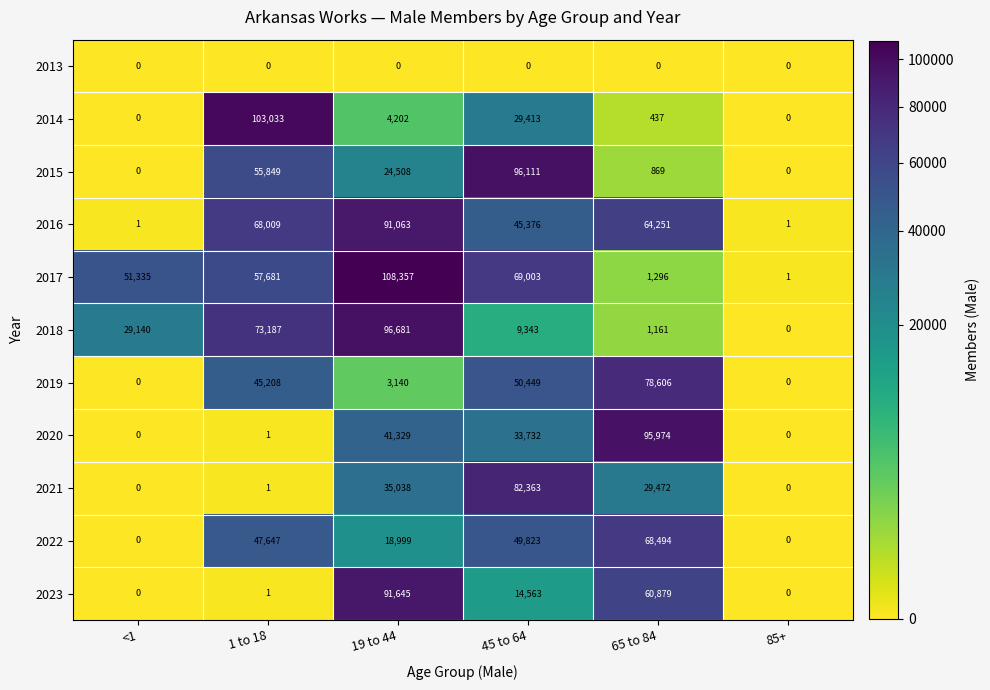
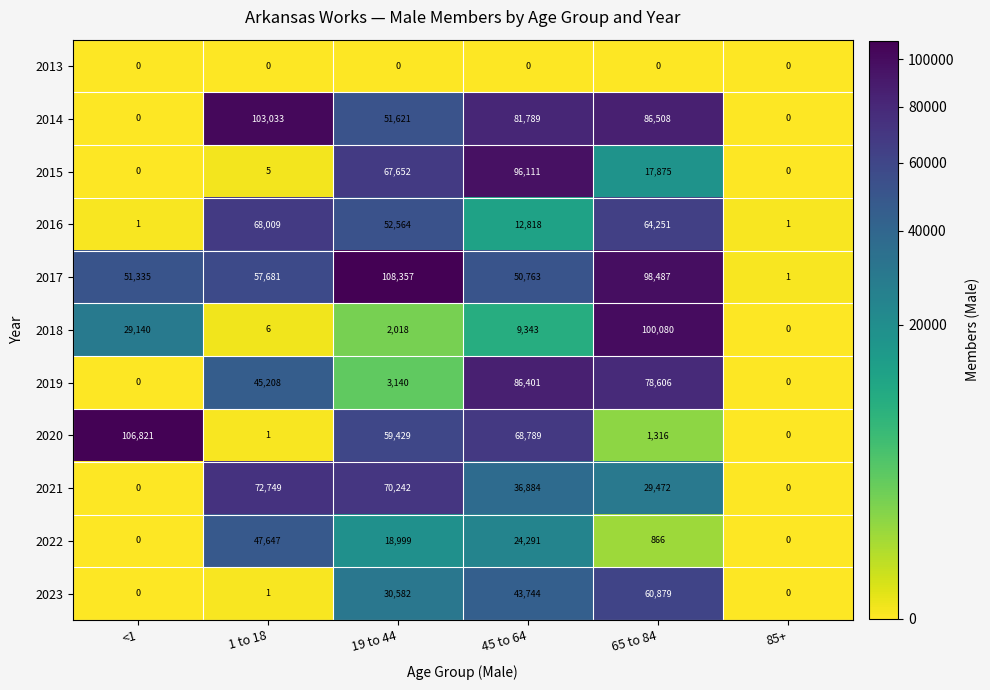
  {
    "2013": {
      "<1": "0",
      "1 to 18": "0",
      "19 to 44": "0",
      "45 to 64": "0",
      "65 to 84": "0",
      "85+": "0"
    },
    "2014": {
      "<1": "0",
      "1 to 18": "103,033",
-     "19 to 44": "4,202",
-     "45 to 64": "29,413",
-     "65 to 84": "437",
+     "19 to 44": "51,621",
+     "45 to 64": "81,789",
+     "65 to 84": "86,508",
      "85+": "0"
    },
    "2015": {
      "<1": "0",
-     "1 to 18": "55,849",
-     "19 to 44": "24,508",
+     "1 to 18": "5",
+     "19 to 44": "67,652",
      "45 to 64": "96,111",
-     "65 to 84": "869",
+     "65 to 84": "17,875",
      "85+": "0"
    },
    "2016": {
      "<1": "1",
      "1 to 18": "68,009",
-     "19 to 44": "91,063",
-     "45 to 64": "45,376",
+     "19 to 44": "52,564",
+     "45 to 64": "12,818",
      "65 to 84": "64,251",
      "85+": "1"
    },
    "2017": {
      "<1": "51,335",
      "1 to 18": "57,681",
      "19 to 44": "108,357",
-     "45 to 64": "69,003",
-     "65 to 84": "1,296",
+     "45 to 64": "50,763",
+     "65 to 84": "98,487",
      "85+": "1"
    },
    "2018": {
      "<1": "29,140",
-     "1 to 18": "73,187",
-     "19 to 44": "96,681",
+     "1 to 18": "6",
+     "19 to 44": "2,018",
      "45 to 64": "9,343",
-     "65 to 84": "1,161",
+     "65 to 84": "100,080",
      "85+": "0"
    },
    "2019": {
      "<1": "0",
      "1 to 18": "45,208",
      "19 to 44": "3,140",
-     "45 to 64": "50,449",
+     "45 to 64": "86,401",
      "65 to 84": "78,606",
      "85+": "0"
    },
    "2020": {
-     "<1": "0",
+     "<1": "106,821",
      "1 to 18": "1",
-     "19 to 44": "41,329",
-     "45 to 64": "33,732",
-     "65 to 84": "95,974",
+     "19 to 44": "59,429",
+     "45 to 64": "68,789",
+     "65 to 84": "1,316",
      "85+": "0"
    },
    "2021": {
      "<1": "0",
-     "1 to 18": "1",
-     "19 to 44": "35,038",
-     "45 to 64": "82,363",
+     "1 to 18": "72,749",
+     "19 to 44": "70,242",
+     "45 to 64": "36,884",
      "65 to 84": "29,472",
      "85+": "0"
    },
    "2022": {
      "<1": "0",
      "1 to 18": "47,647",
      "19 to 44": "18,999",
-     "45 to 64": "49,823",
-     "65 to 84": "68,494",
+     "45 to 64": "24,291",
+     "65 to 84": "866",
      "85+": "0"
    },
    "2023": {
      "<1": "0",
      "1 to 18": "1",
-     "19 to 44": "91,645",
-     "45 to 64": "14,563",
+     "19 to 44": "30,582",
+     "45 to 64": "43,744",
      "65 to 84": "60,879",
      "85+": "0"
    }
  }
